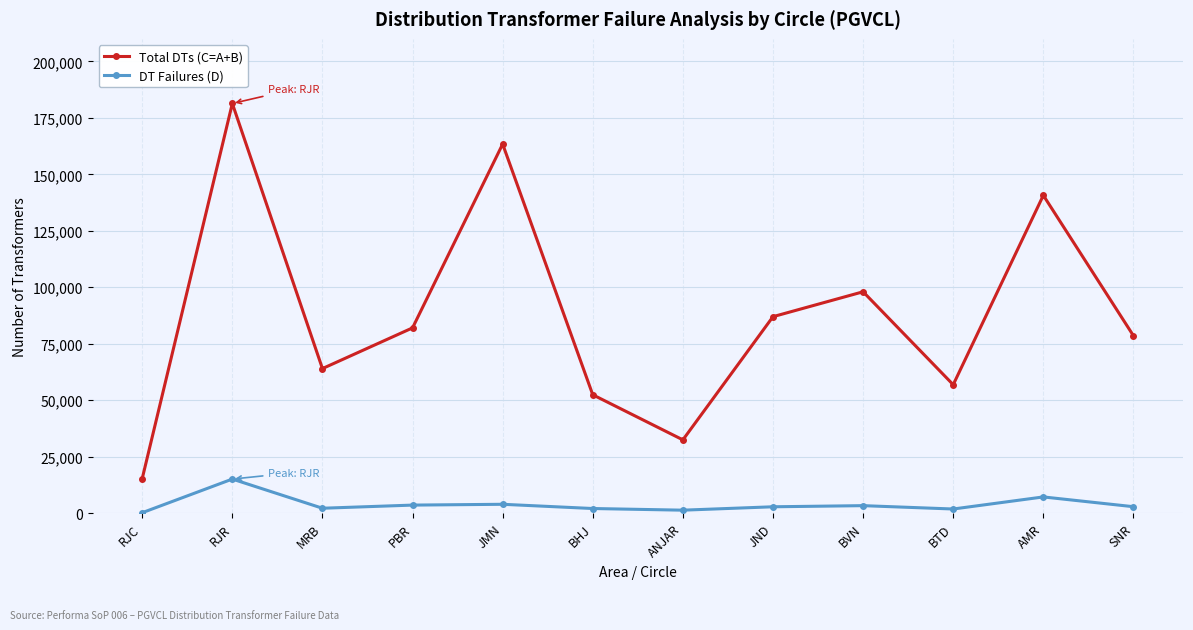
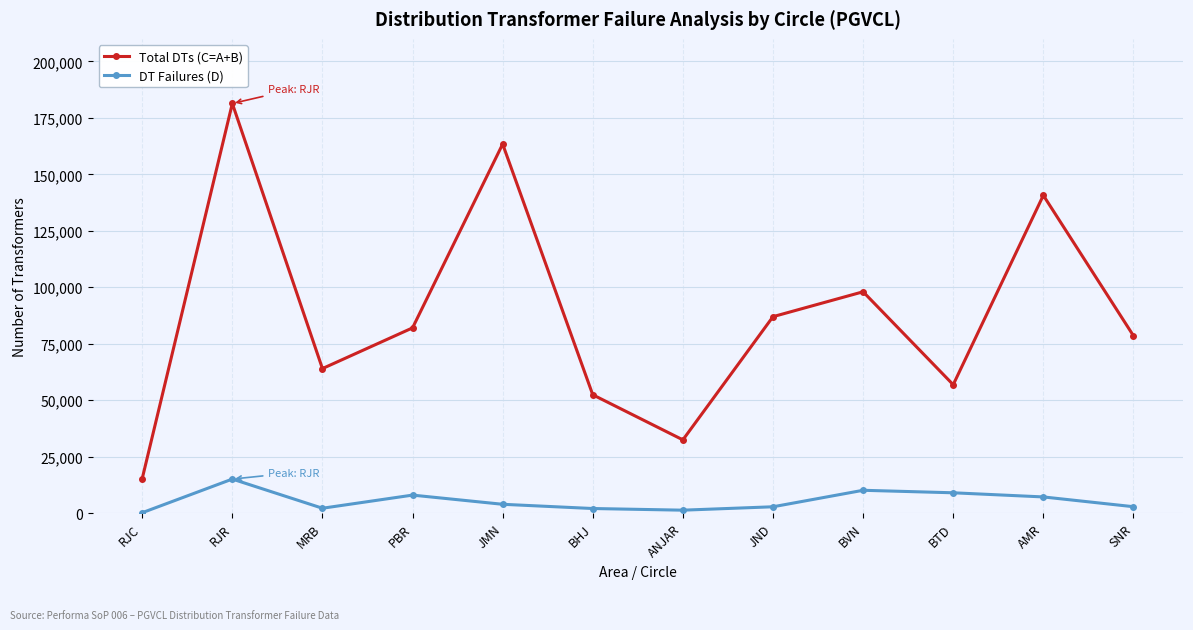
  {
    "Total DTs (C=A+B)": {
      "RJC": "15,000",
      "RJR": "181,000",
      "MRB": "64,000",
      "PBR": "82,000",
      "JMN": "163,000",
      "BHJ": "52,000",
      "ANJAR": "32,000",
      "JND": "87,000",
      "BVN": "98,000",
      "BTD": "57,000",
      "AMR": "141,000",
      "SNR": "79,000"
    },
    "DT Failures (D)": {
      "RJC": "0",
      "RJR": "15,000",
      "MRB": "2,000",
-     "PBR": "4,000",
+     "PBR": "8,000",
      "JMN": "4,000",
      "BHJ": "2,000",
      "ANJAR": "1,000",
      "JND": "3,000",
-     "BVN": "3,000",
-     "BTD": "2,000",
+     "BVN": "10,000",
+     "BTD": "9,000",
      "AMR": "7,000",
      "SNR": "3,000"
    }
  }
